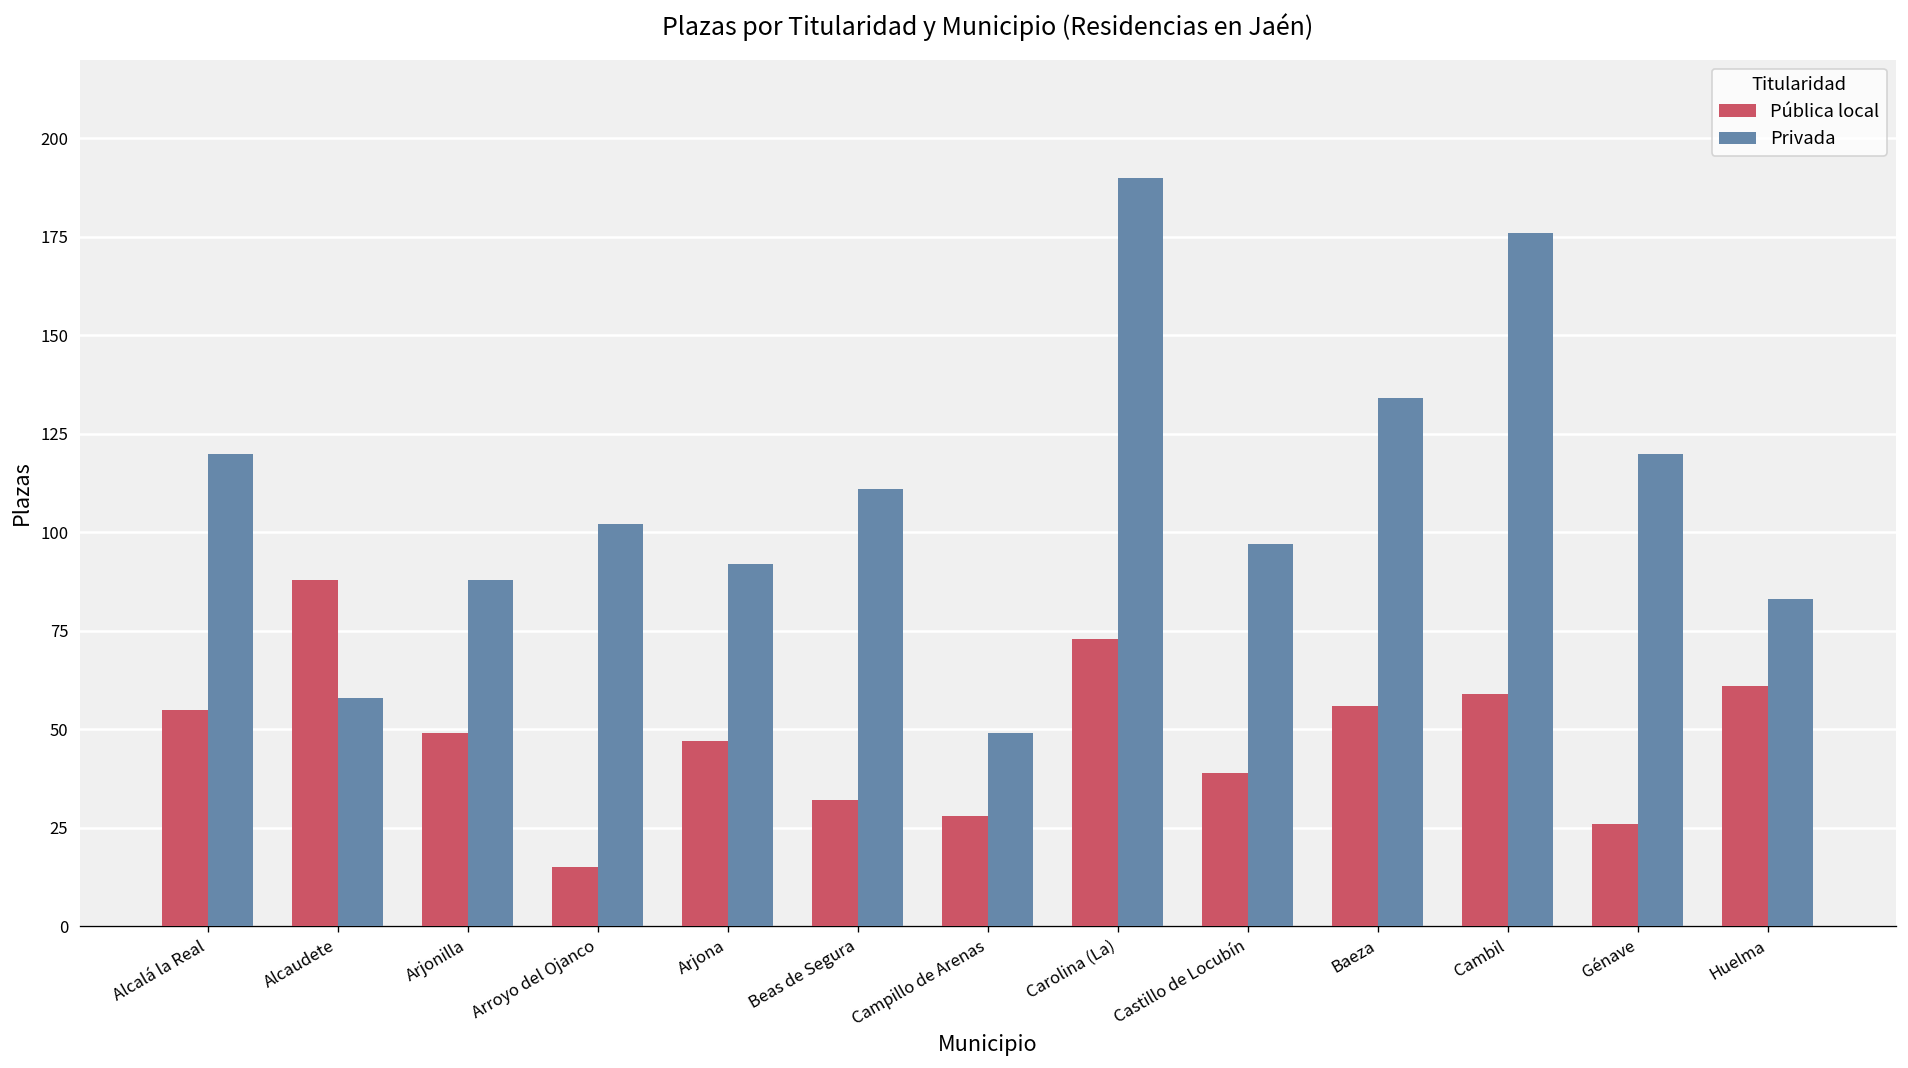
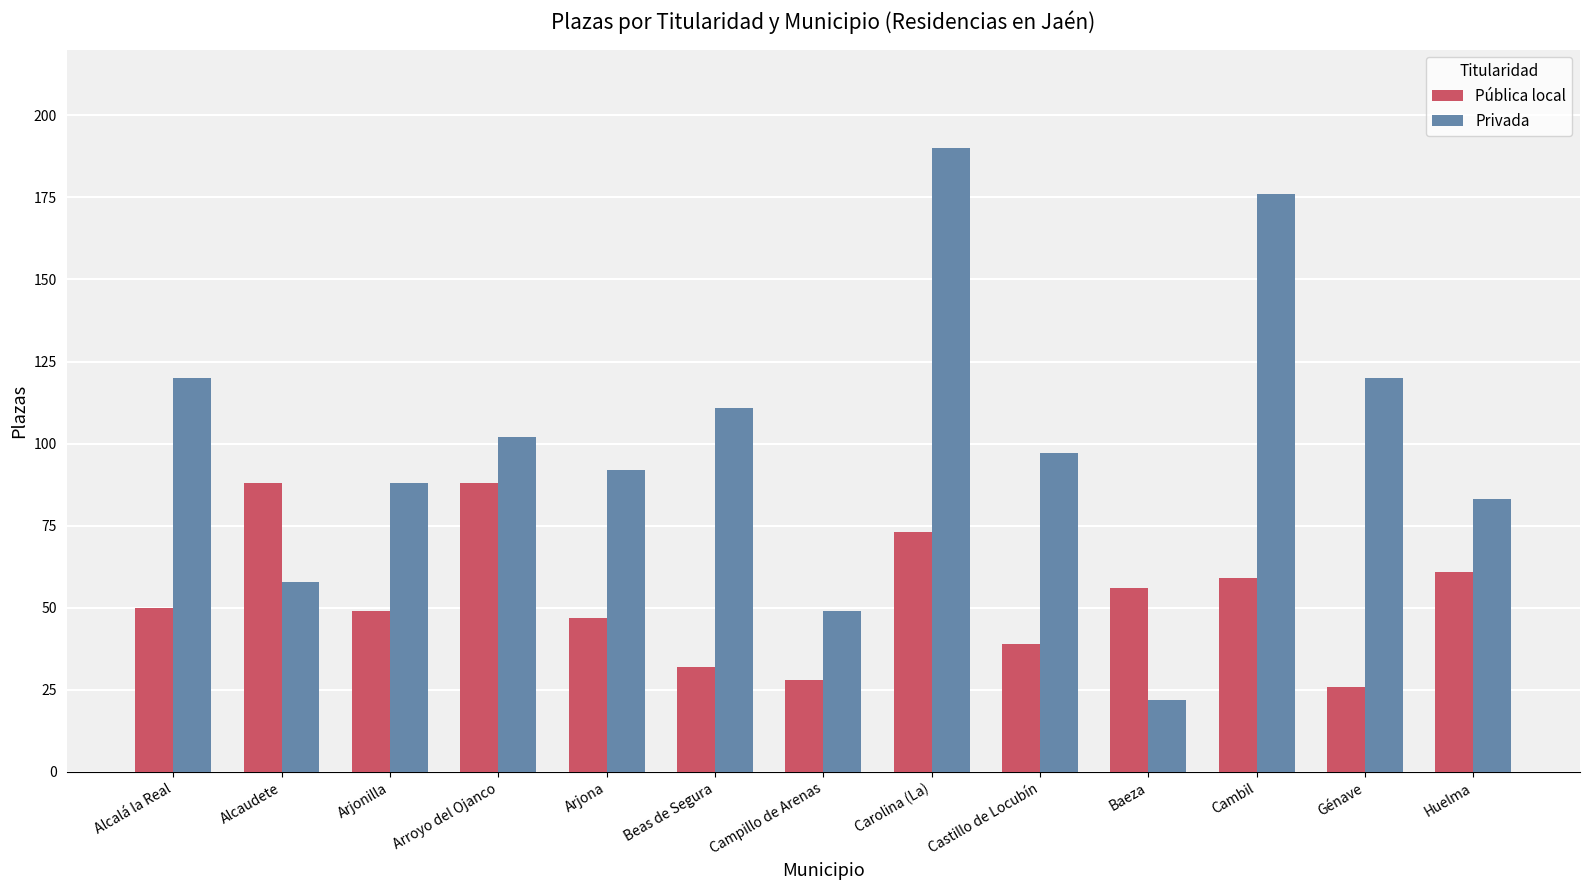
  {
    "Pública local": {
-     "Alcalá la Real": 55,
+     "Alcalá la Real": 50,
      "Alcaudete": 88,
      "Arjonilla": 49,
-     "Arroyo del Ojanco": 15,
+     "Arroyo del Ojanco": 88,
      "Arjona": 47,
      "Beas de Segura": 32,
      "Campillo de Arenas": 28,
      "Carolina (La)": 73,
      "Castillo de Locubín": 39,
      "Baeza": 56,
      "Cambil": 59,
      "Génave": 26,
      "Huelma": 61
    },
    "Privada": {
      "Alcalá la Real": 120,
      "Alcaudete": 58,
      "Arjonilla": 88,
      "Arroyo del Ojanco": 102,
      "Arjona": 92,
      "Beas de Segura": 111,
      "Campillo de Arenas": 49,
      "Carolina (La)": 190,
      "Castillo de Locubín": 97,
-     "Baeza": 134,
+     "Baeza": 22,
      "Cambil": 176,
      "Génave": 120,
      "Huelma": 83
    }
  }
